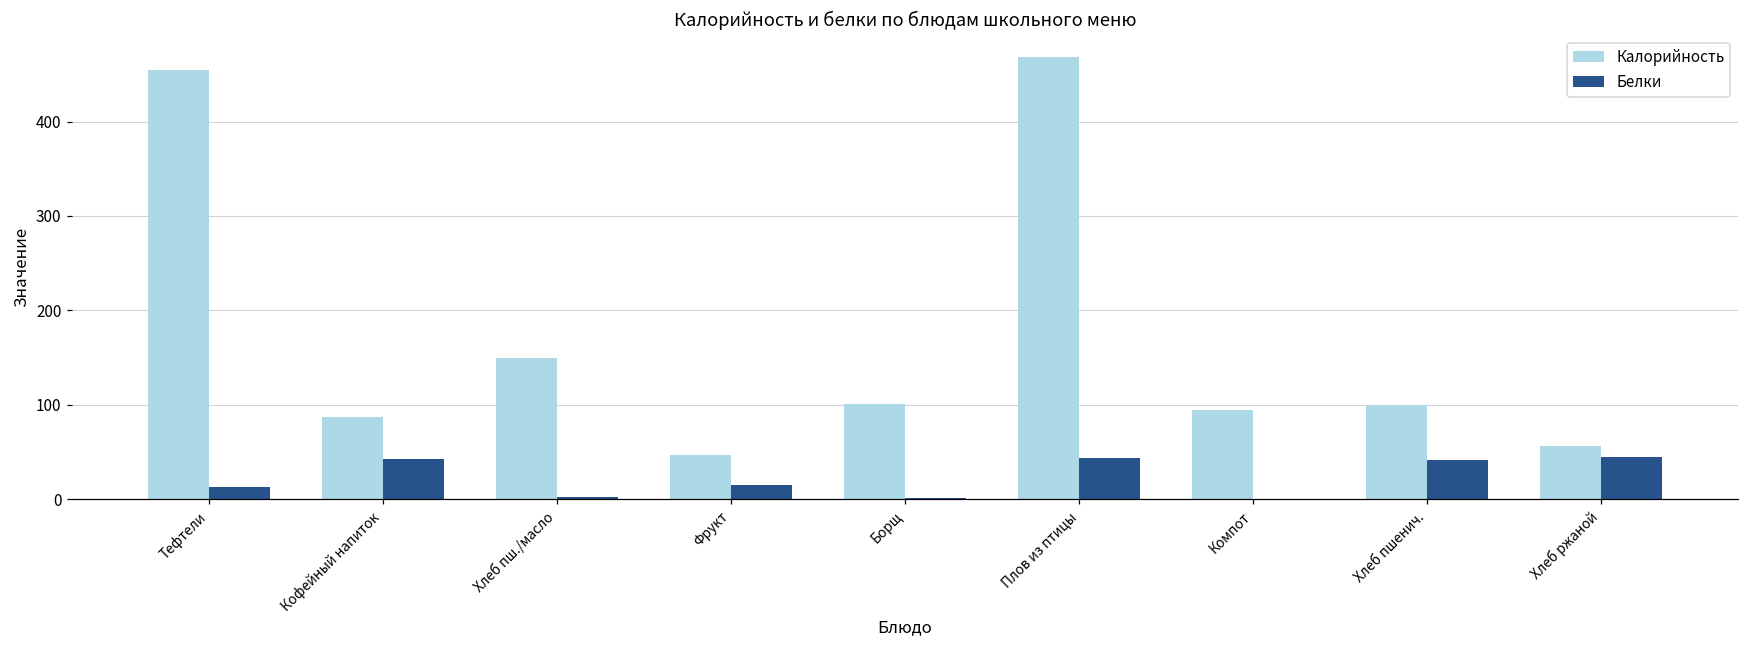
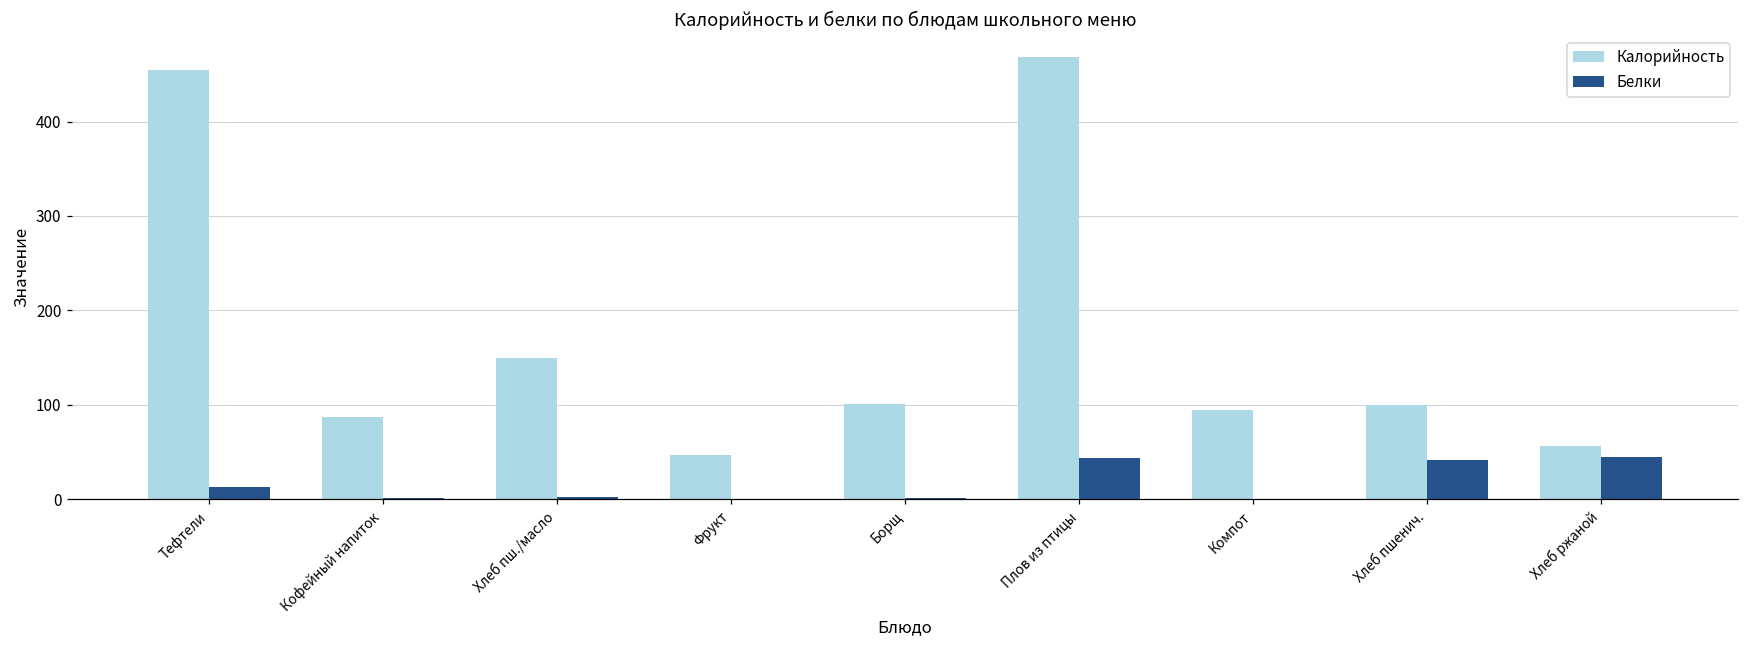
  {
    "Калорийность": {
      "Тефтели": 460,
      "Кофейный напиток": 90,
      "Хлеб пш./масло": 150,
      "Фрукт": 50,
      "Борщ": 100,
      "Плов из птицы": 470,
      "Компот": 90,
      "Хлеб пшенич.": 100,
      "Хлеб ржаной": 60
    },
    "Белки": {
      "Тефтели": 10,
-     "Кофейный напиток": 40,
-     "Фрукт": 20,
+     "Кофейный напиток": 0,
+     "Фрукт": 0,
      "Плов из птицы": 40,
      "Хлеб пшенич.": 40,
      "Хлеб ржаной": 40
    }
  }
